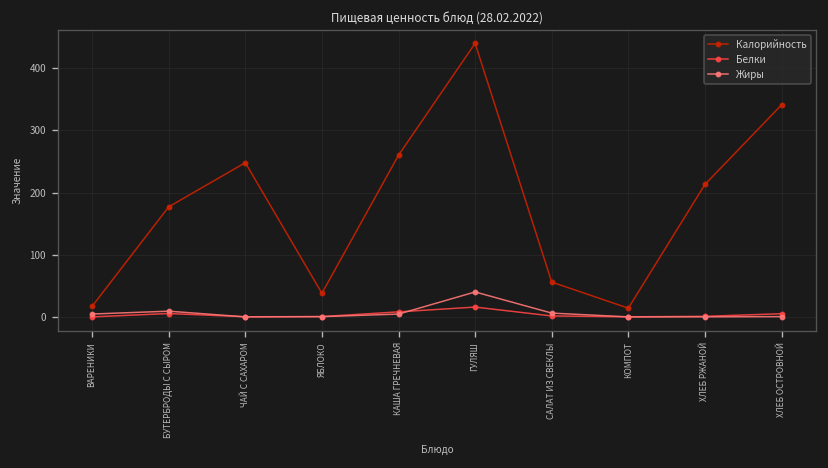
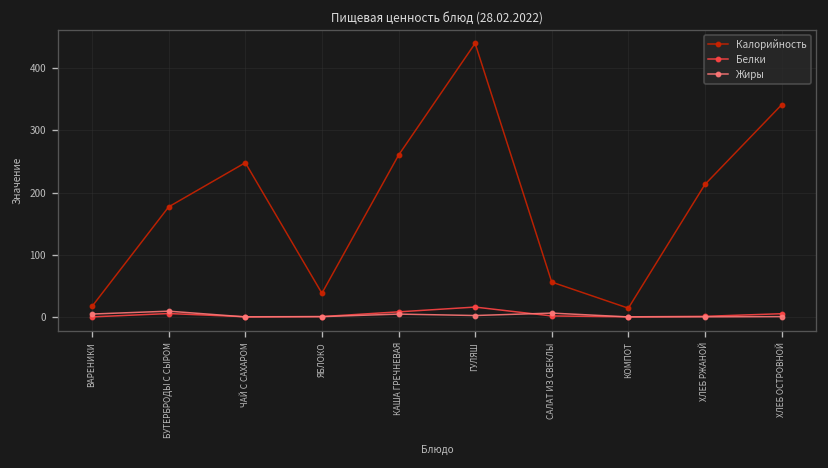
  {
    "Калорийность": {
      "ВАРЕНИКИ": 20,
      "БУТЕРБРОДЫ С СЫРОМ": 180,
      "ЧАЙ С САХАРОМ": 250,
      "ЯБЛОКО": 40,
      "КАША ГРЕЧНЕВАЯ": 260,
      "ГУЛЯШ": 440,
      "САЛАТ ИЗ СВЕКЛЫ": 60,
      "КОМПОТ": 10,
      "ХЛЕБ РЖАНОЙ": 210,
      "ХЛЕБ ОСТРОВНОЙ": 340
    },
    "Белки": {
      "ГУЛЯШ": 20
    },
    "Жиры": {
-     "ГУЛЯШ": 40
+     "ГУЛЯШ": 0
    }
  }
